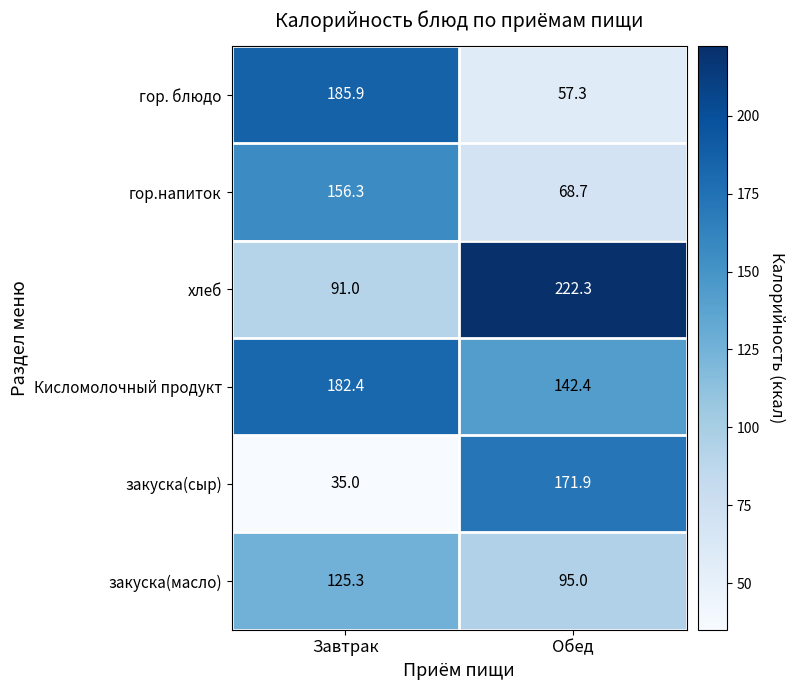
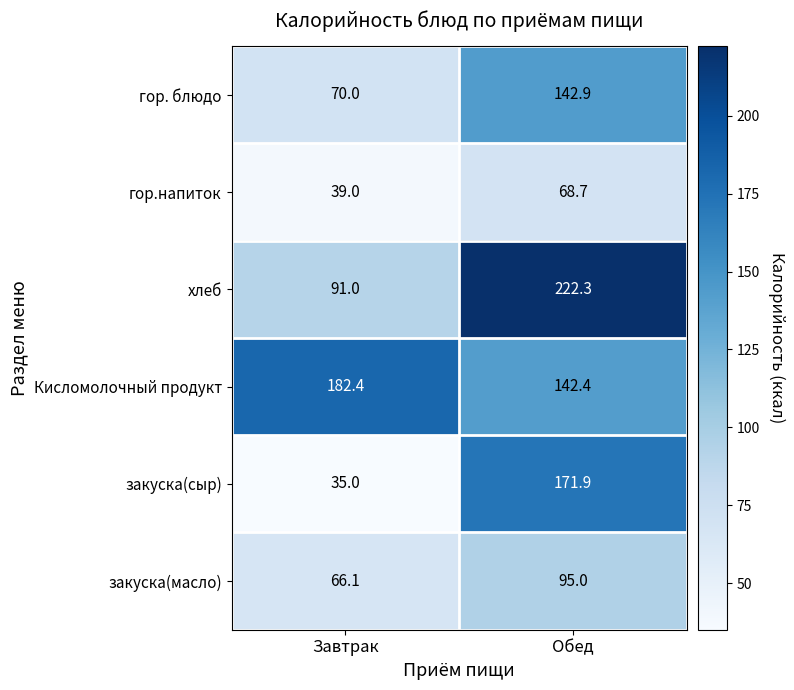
  {
    "гор. блюдо": {
-     "Завтрак": 185.9,
-     "Обед": 57.3
+     "Завтрак": 70.0,
+     "Обед": 142.9
    },
    "гор.напиток": {
-     "Завтрак": 156.3,
+     "Завтрак": 39.0,
      "Обед": 68.7
    },
    "хлеб": {
      "Завтрак": 91.0,
      "Обед": 222.3
    },
    "Кисломолочный продукт": {
      "Завтрак": 182.4,
      "Обед": 142.4
    },
    "закуска(сыр)": {
      "Завтрак": 35.0,
      "Обед": 171.9
    },
    "закуска(масло)": {
-     "Завтрак": 125.3,
+     "Завтрак": 66.1,
      "Обед": 95.0
    }
  }
